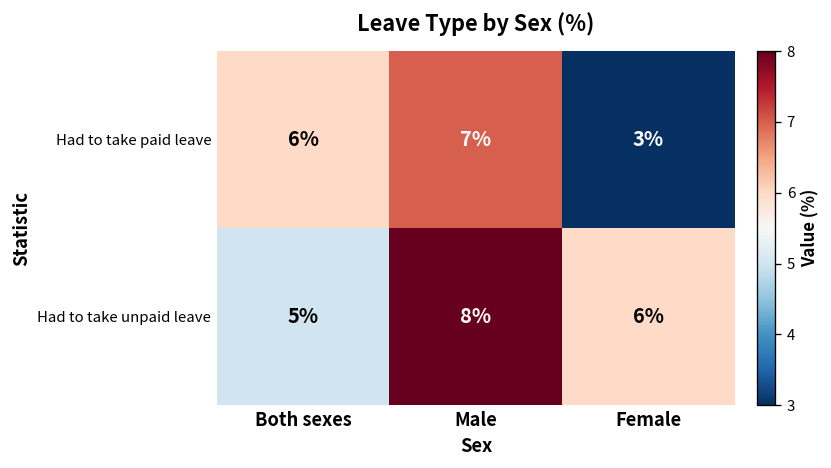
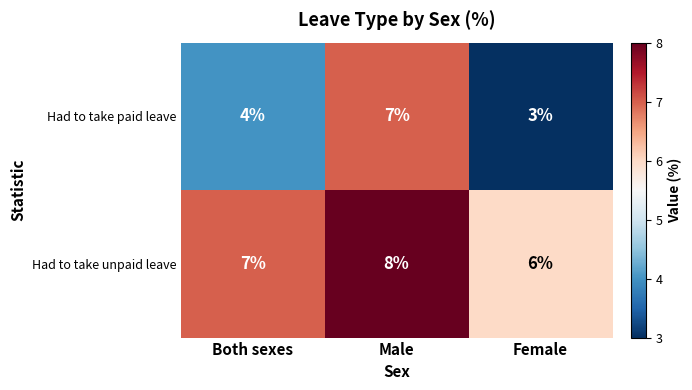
  {
    "Had to take paid leave": {
-     "Both sexes": "6%",
+     "Both sexes": "4%",
      "Male": "7%",
      "Female": "3%"
    },
    "Had to take unpaid leave": {
-     "Both sexes": "5%",
+     "Both sexes": "7%",
      "Male": "8%",
      "Female": "6%"
    }
  }
